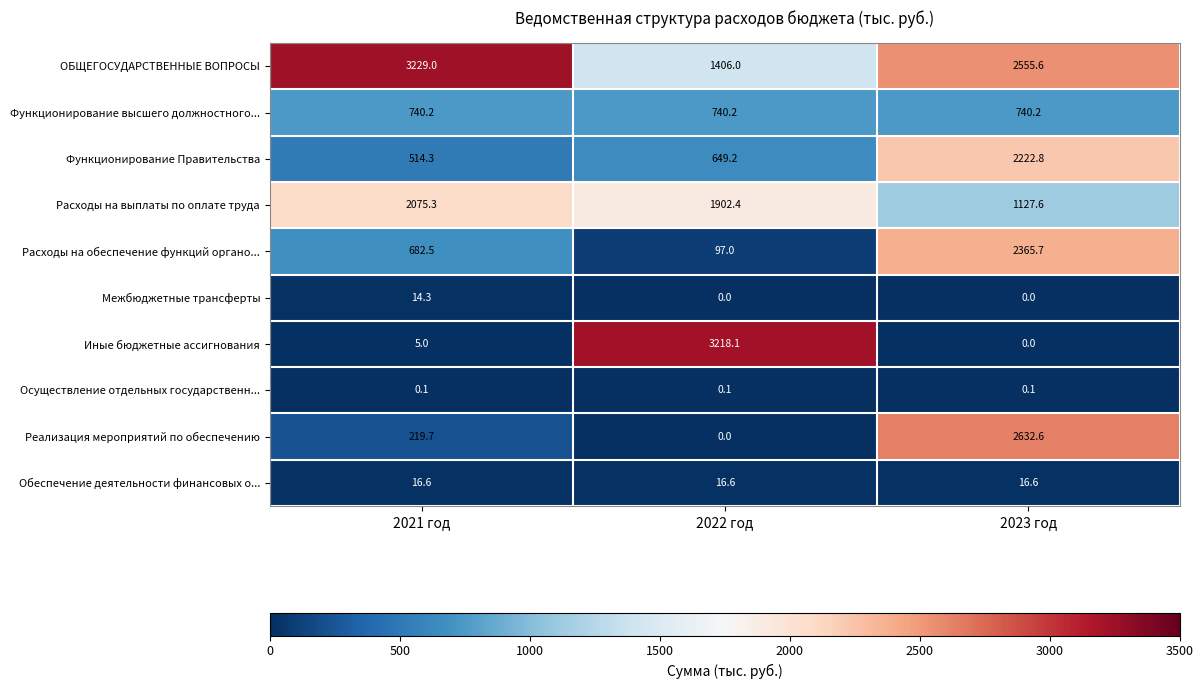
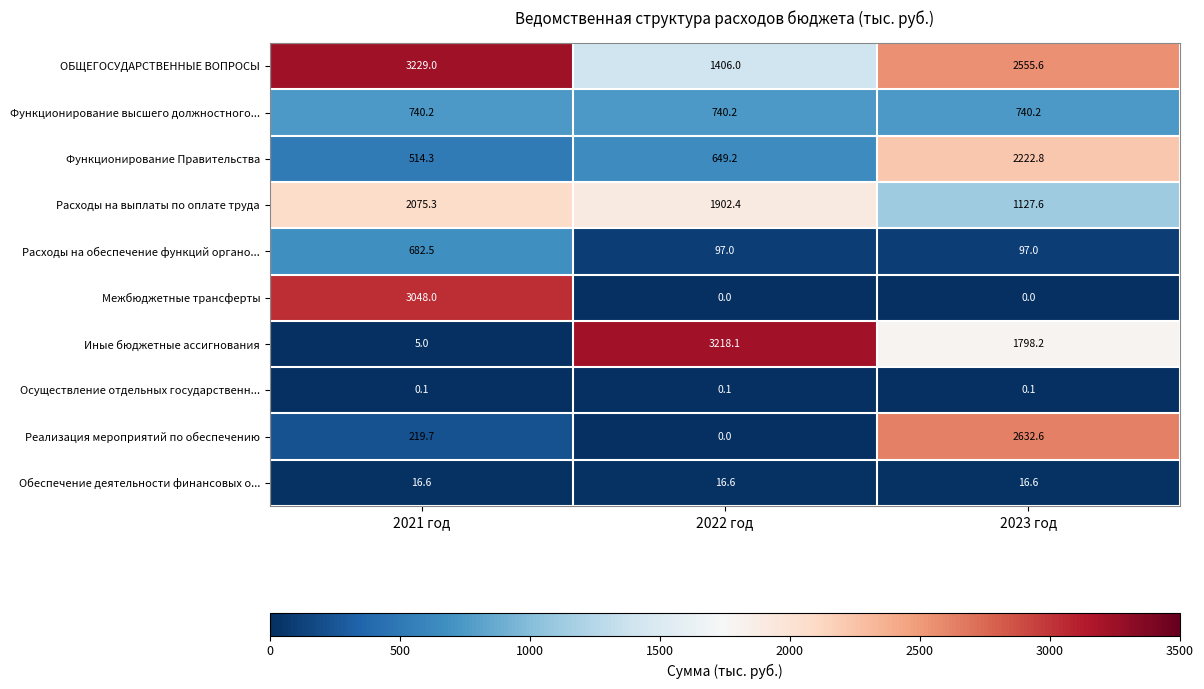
  {
    "ОБЩЕГОСУДАРСТВЕННЫЕ ВОПРОСЫ": {
      "2021 год": 3229.0,
      "2022 год": 1406.0,
      "2023 год": 2555.6
    },
    "Функционирование высшего должностного...": {
      "2021 год": 740.2,
      "2022 год": 740.2,
      "2023 год": 740.2
    },
    "Функционирование Правительства": {
      "2021 год": 514.3,
      "2022 год": 649.2,
      "2023 год": 2222.8
    },
    "Расходы на выплаты по оплате труда": {
      "2021 год": 2075.3,
      "2022 год": 1902.4,
      "2023 год": 1127.6
    },
    "Расходы на обеспечение функций органо...": {
      "2021 год": 682.5,
      "2022 год": 97.0,
-     "2023 год": 2365.7
+     "2023 год": 97.0
    },
    "Межбюджетные трансферты": {
-     "2021 год": 14.3,
+     "2021 год": 3048.0,
      "2022 год": 0.0,
      "2023 год": 0.0
    },
    "Иные бюджетные ассигнования": {
      "2021 год": 5.0,
      "2022 год": 3218.1,
-     "2023 год": 0.0
+     "2023 год": 1798.2
    },
    "Осуществление отдельных государственн...": {
      "2021 год": 0.1,
      "2022 год": 0.1,
      "2023 год": 0.1
    },
    "Реализация мероприятий по обеспечению": {
      "2021 год": 219.7,
      "2022 год": 0.0,
      "2023 год": 2632.6
    },
    "Обеспечение деятельности финансовых о...": {
      "2021 год": 16.6,
      "2022 год": 16.6,
      "2023 год": 16.6
    }
  }
